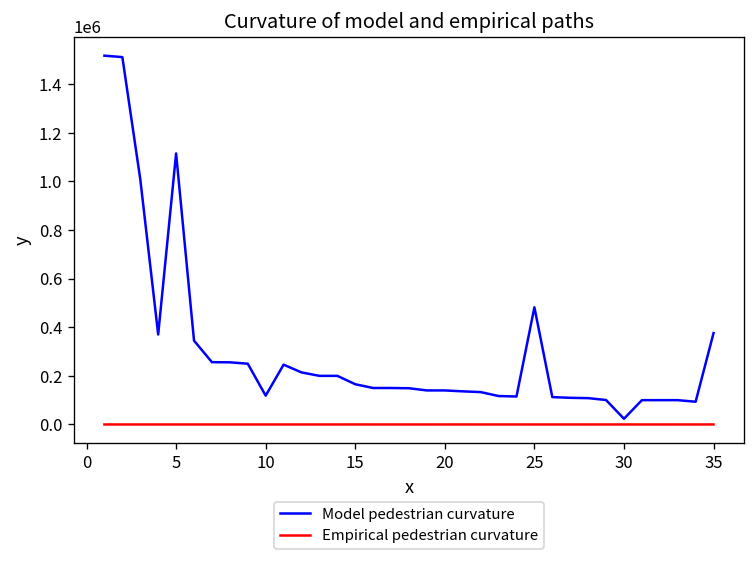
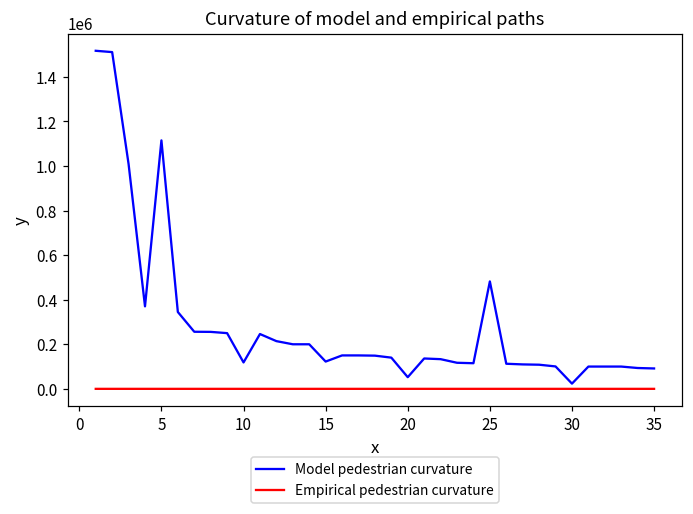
  {
    "Model pedestrian curvature": {
      "5": 1120000,
      "10": 120000,
-     "15": 170000,
-     "20": 140000,
+     "15": 120000,
+     "20": 50000,
      "25": 480000,
      "30": 20000,
-     "35": 380000
+     "35": 90000
    },
    "Empirical pedestrian curvature": {
      "5": 0,
      "10": 0,
      "15": 0,
      "20": 0,
      "25": 0,
      "30": 0,
      "35": 0
    }
  }
